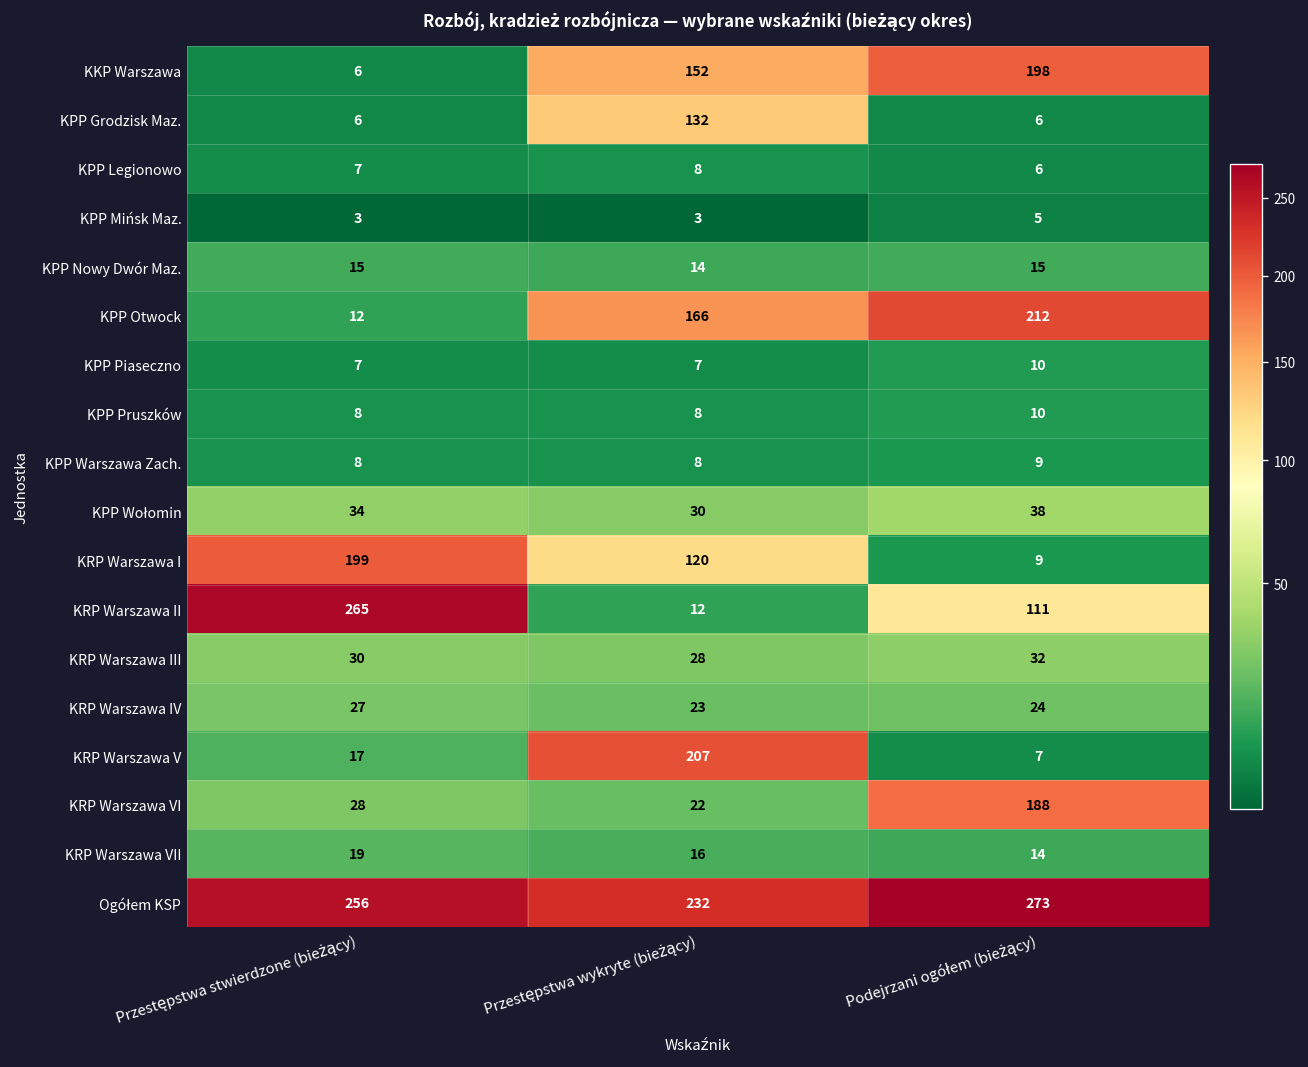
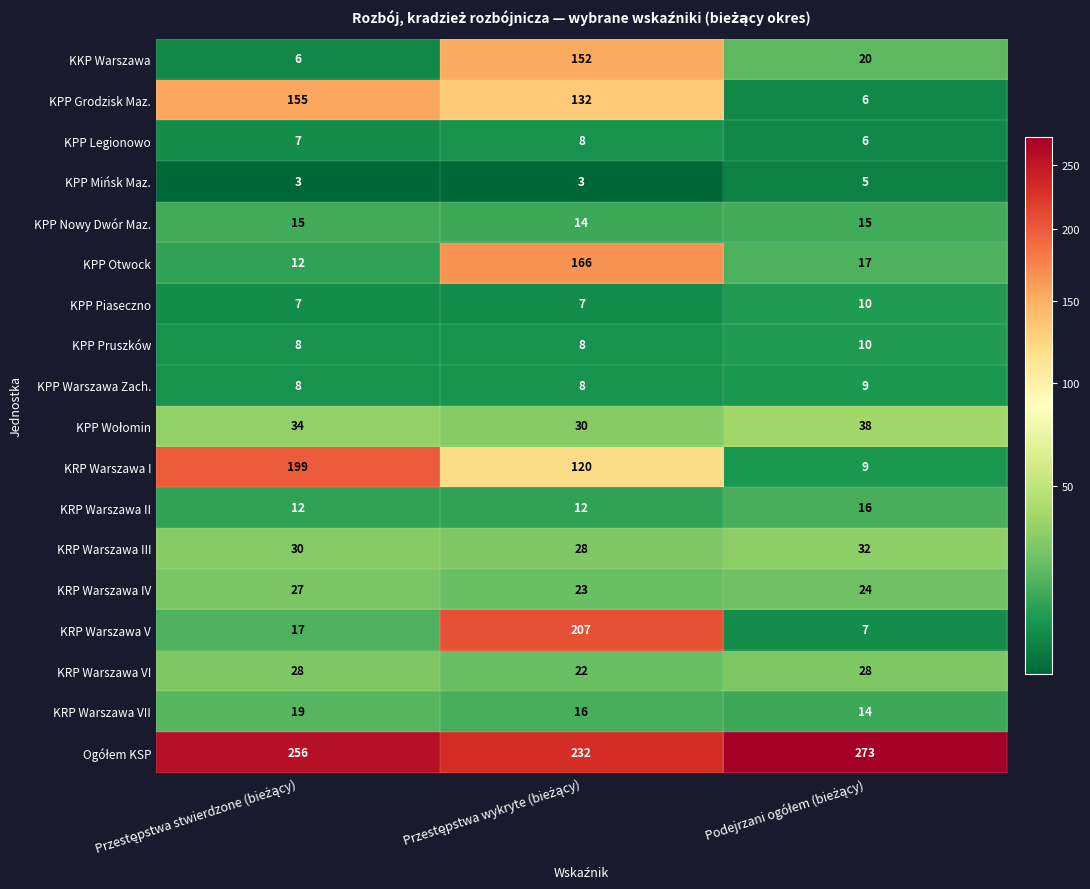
  {
    "KKP Warszawa": {
      "Przestępstwa stwierdzone (bieżący)": 6,
      "Przestępstwa wykryte (bieżący)": 152,
-     "Podejrzani ogółem (bieżący)": 198
+     "Podejrzani ogółem (bieżący)": 20
    },
    "KPP Grodzisk Maz.": {
-     "Przestępstwa stwierdzone (bieżący)": 6,
+     "Przestępstwa stwierdzone (bieżący)": 155,
      "Przestępstwa wykryte (bieżący)": 132,
      "Podejrzani ogółem (bieżący)": 6
    },
    "KPP Legionowo": {
      "Przestępstwa stwierdzone (bieżący)": 7,
      "Przestępstwa wykryte (bieżący)": 8,
      "Podejrzani ogółem (bieżący)": 6
    },
    "KPP Mińsk Maz.": {
      "Przestępstwa stwierdzone (bieżący)": 3,
      "Przestępstwa wykryte (bieżący)": 3,
      "Podejrzani ogółem (bieżący)": 5
    },
    "KPP Nowy Dwór Maz.": {
      "Przestępstwa stwierdzone (bieżący)": 15,
      "Przestępstwa wykryte (bieżący)": 14,
      "Podejrzani ogółem (bieżący)": 15
    },
    "KPP Otwock": {
      "Przestępstwa stwierdzone (bieżący)": 12,
      "Przestępstwa wykryte (bieżący)": 166,
-     "Podejrzani ogółem (bieżący)": 212
+     "Podejrzani ogółem (bieżący)": 17
    },
    "KPP Piaseczno": {
      "Przestępstwa stwierdzone (bieżący)": 7,
      "Przestępstwa wykryte (bieżący)": 7,
      "Podejrzani ogółem (bieżący)": 10
    },
    "KPP Pruszków": {
      "Przestępstwa stwierdzone (bieżący)": 8,
      "Przestępstwa wykryte (bieżący)": 8,
      "Podejrzani ogółem (bieżący)": 10
    },
    "KPP Warszawa Zach.": {
      "Przestępstwa stwierdzone (bieżący)": 8,
      "Przestępstwa wykryte (bieżący)": 8,
      "Podejrzani ogółem (bieżący)": 9
    },
    "KPP Wołomin": {
      "Przestępstwa stwierdzone (bieżący)": 34,
      "Przestępstwa wykryte (bieżący)": 30,
      "Podejrzani ogółem (bieżący)": 38
    },
    "KRP Warszawa I": {
      "Przestępstwa stwierdzone (bieżący)": 199,
      "Przestępstwa wykryte (bieżący)": 120,
      "Podejrzani ogółem (bieżący)": 9
    },
    "KRP Warszawa II": {
-     "Przestępstwa stwierdzone (bieżący)": 265,
+     "Przestępstwa stwierdzone (bieżący)": 12,
      "Przestępstwa wykryte (bieżący)": 12,
-     "Podejrzani ogółem (bieżący)": 111
+     "Podejrzani ogółem (bieżący)": 16
    },
    "KRP Warszawa III": {
      "Przestępstwa stwierdzone (bieżący)": 30,
      "Przestępstwa wykryte (bieżący)": 28,
      "Podejrzani ogółem (bieżący)": 32
    },
    "KRP Warszawa IV": {
      "Przestępstwa stwierdzone (bieżący)": 27,
      "Przestępstwa wykryte (bieżący)": 23,
      "Podejrzani ogółem (bieżący)": 24
    },
    "KRP Warszawa V": {
      "Przestępstwa stwierdzone (bieżący)": 17,
      "Przestępstwa wykryte (bieżący)": 207,
      "Podejrzani ogółem (bieżący)": 7
    },
    "KRP Warszawa VI": {
      "Przestępstwa stwierdzone (bieżący)": 28,
      "Przestępstwa wykryte (bieżący)": 22,
-     "Podejrzani ogółem (bieżący)": 188
+     "Podejrzani ogółem (bieżący)": 28
    },
    "KRP Warszawa VII": {
      "Przestępstwa stwierdzone (bieżący)": 19,
      "Przestępstwa wykryte (bieżący)": 16,
      "Podejrzani ogółem (bieżący)": 14
    },
    "Ogółem KSP": {
      "Przestępstwa stwierdzone (bieżący)": 256,
      "Przestępstwa wykryte (bieżący)": 232,
      "Podejrzani ogółem (bieżący)": 273
    }
  }
